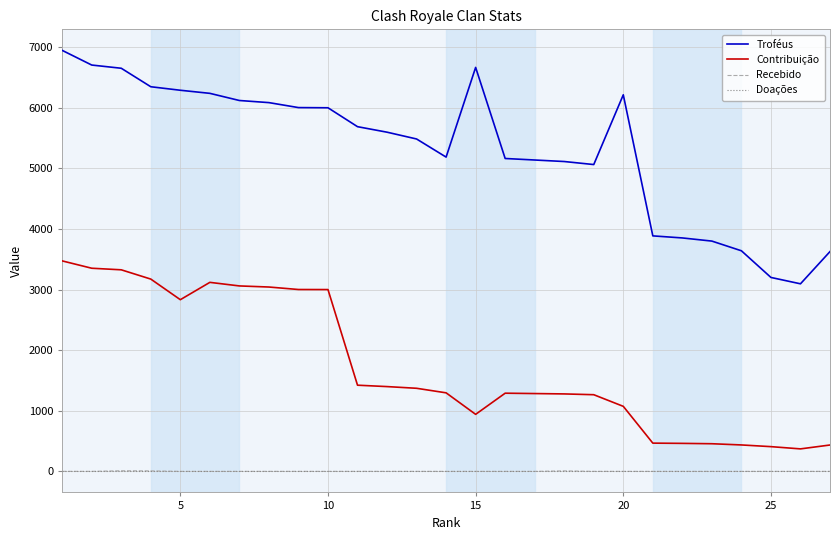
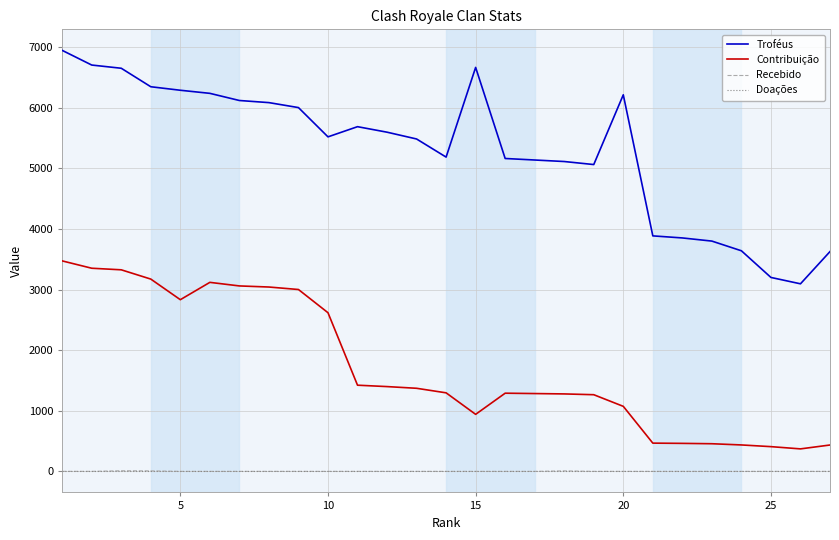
  {
    "Troféus": {
      "5": 6300,
-     "10": 6000,
+     "10": 5500,
      "15": 6700,
      "20": 6200,
      "25": 3200
    },
    "Contribuição": {
      "5": 2800,
-     "10": 3000,
+     "10": 2600,
      "15": 900,
      "20": 1100,
      "25": 400
    },
    "Doações": {
      "5": 0,
      "10": 0,
      "15": 0,
      "20": 0,
      "25": 0
    }
  }
